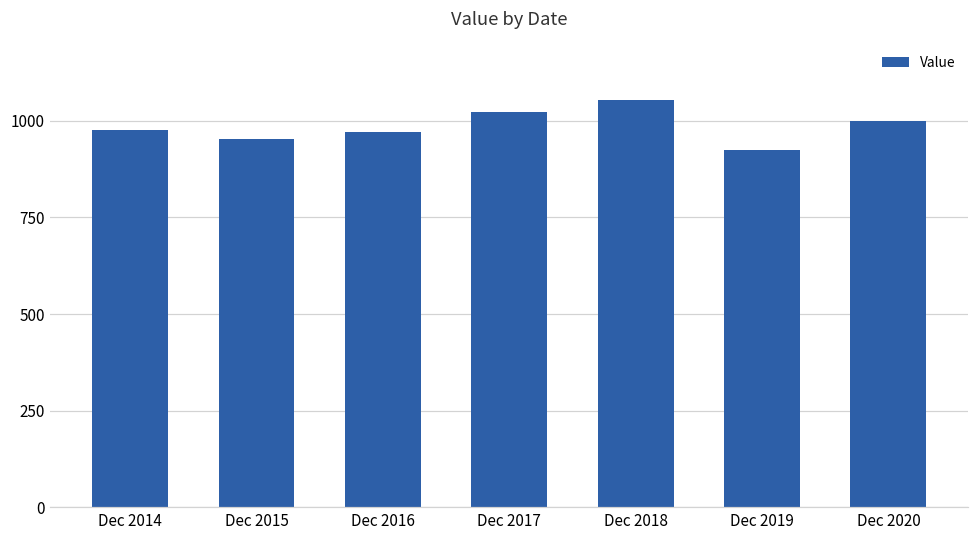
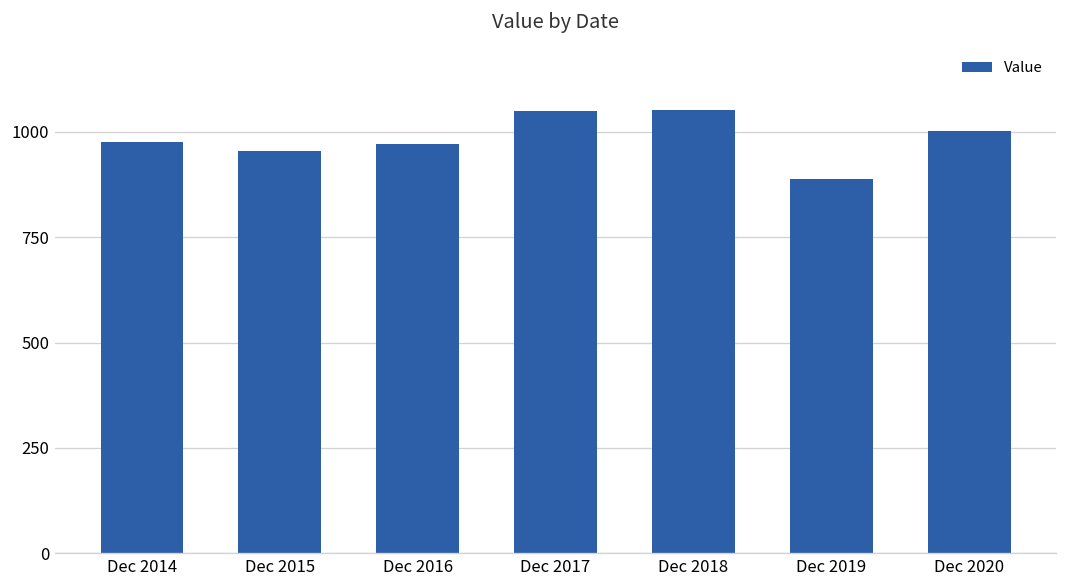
  {
    "Dec 2014": 980,
    "Dec 2015": 950,
    "Dec 2016": 970,
-   "Dec 2017": 1020,
+   "Dec 2017": 1050,
    "Dec 2018": 1050,
-   "Dec 2019": 920,
+   "Dec 2019": 890,
    "Dec 2020": 1000
  }
